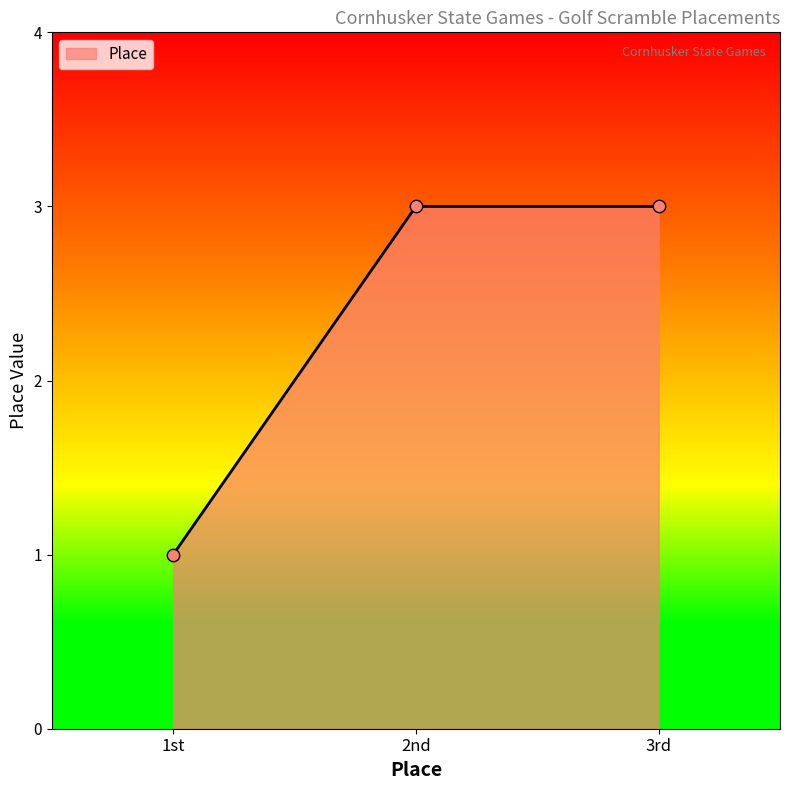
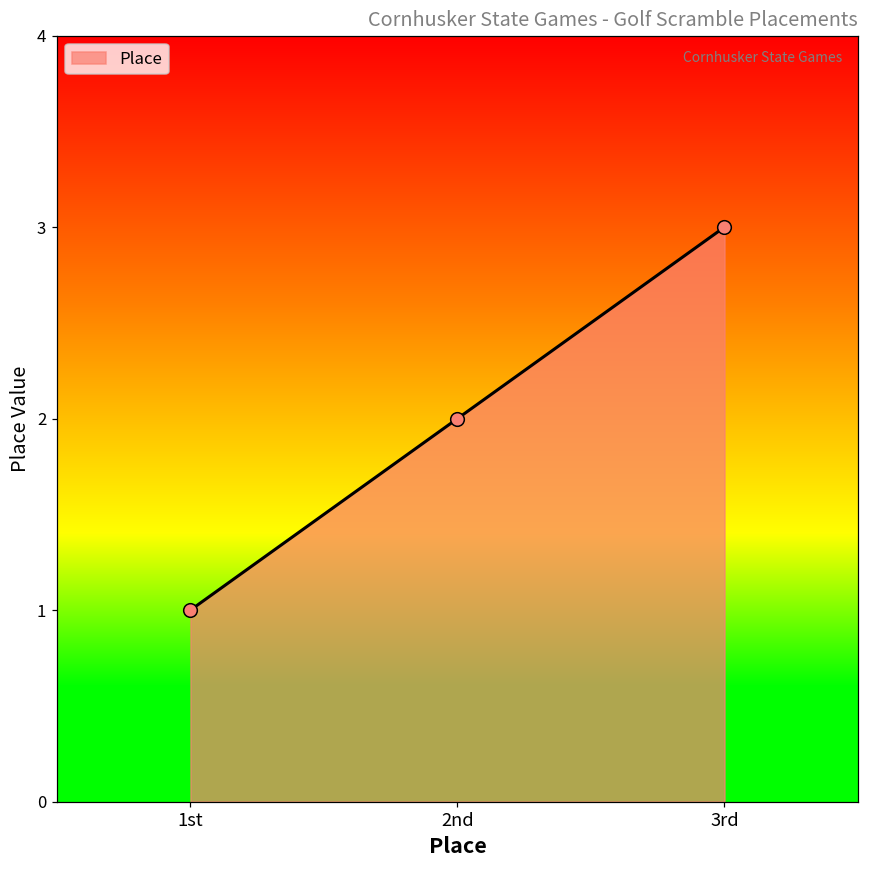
  {
    "1st": 1,
-   "2nd": 3,
+   "2nd": 2,
    "3rd": 3
  }
